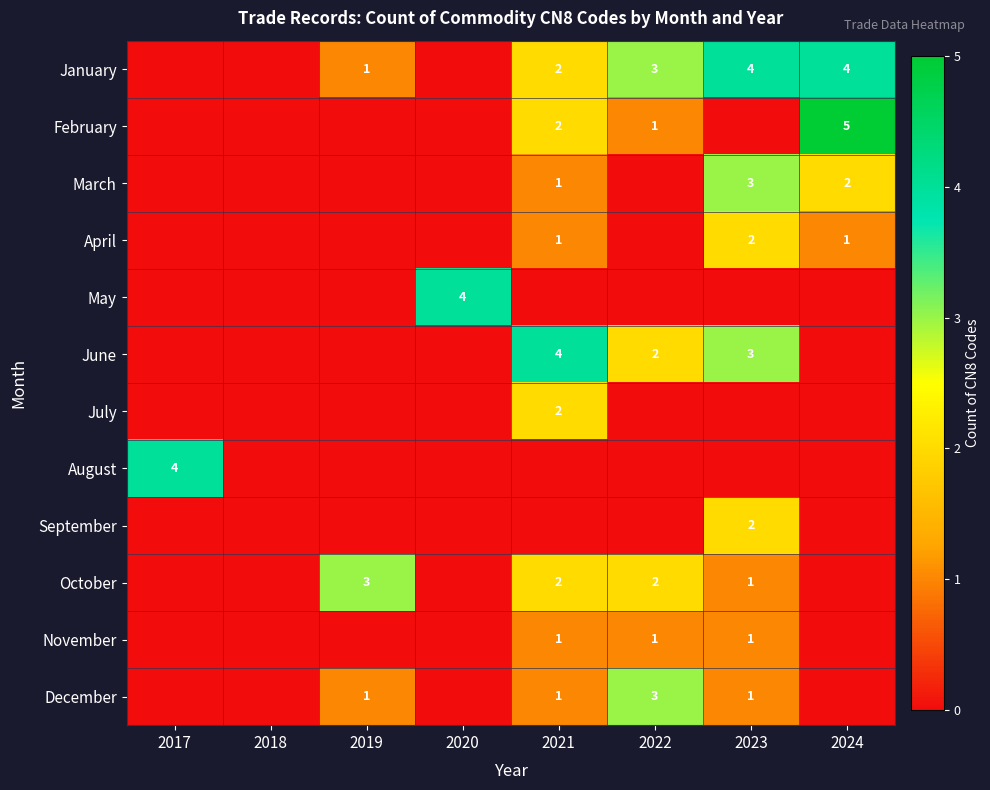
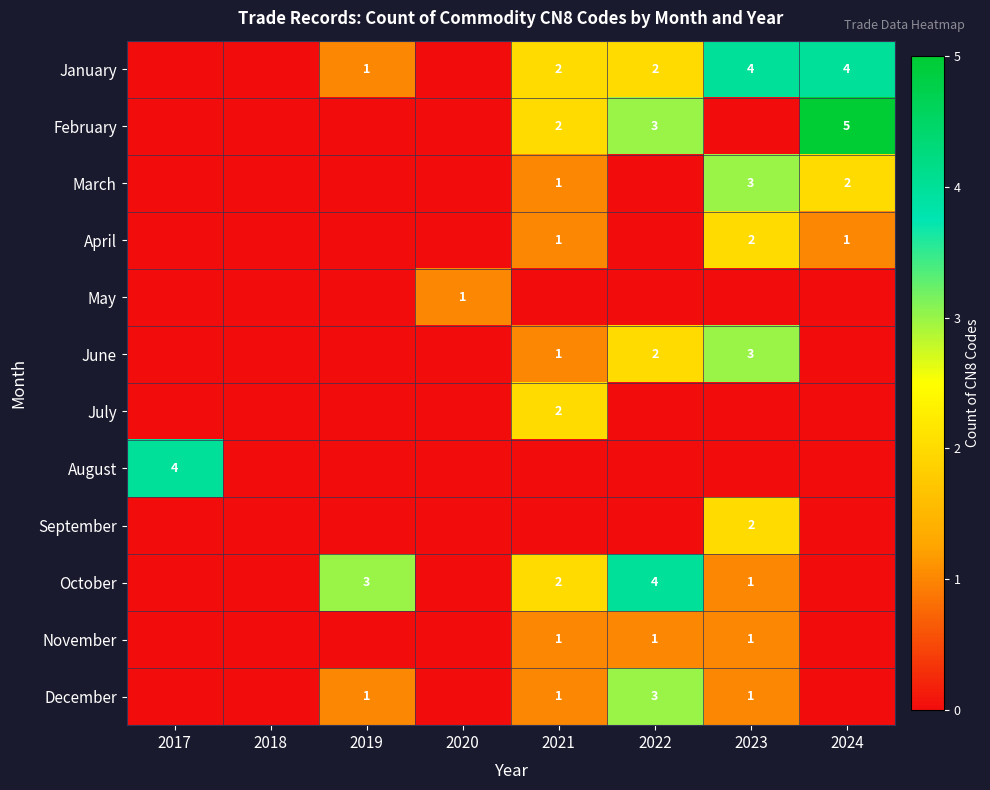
  {
    "January": {
      "2019": 1,
      "2021": 2,
-     "2022": 3,
+     "2022": 2,
      "2023": 4,
      "2024": 4
    },
    "February": {
      "2021": 2,
-     "2022": 1,
+     "2022": 3,
      "2024": 5
    },
    "March": {
      "2021": 1,
      "2023": 3,
      "2024": 2
    },
    "April": {
      "2021": 1,
      "2023": 2,
      "2024": 1
    },
    "May": {
-     "2020": 4
+     "2020": 1
    },
    "June": {
-     "2021": 4,
+     "2021": 1,
      "2022": 2,
      "2023": 3
    },
    "July": {
      "2021": 2
    },
    "August": {
      "2017": 4
    },
    "September": {
      "2023": 2
    },
    "October": {
      "2019": 3,
      "2021": 2,
-     "2022": 2,
+     "2022": 4,
      "2023": 1
    },
    "November": {
      "2021": 1,
      "2022": 1,
      "2023": 1
    },
    "December": {
      "2019": 1,
      "2021": 1,
      "2022": 3,
      "2023": 1
    }
  }
